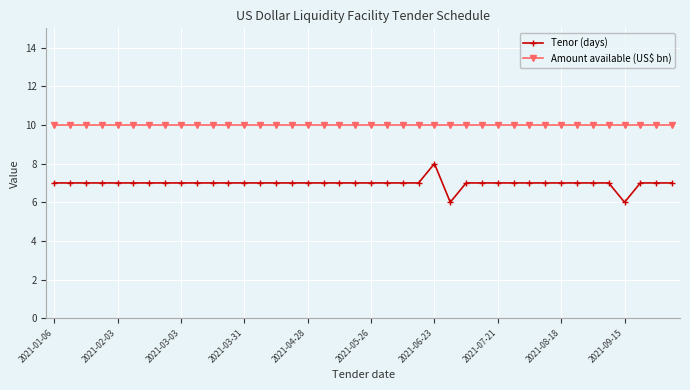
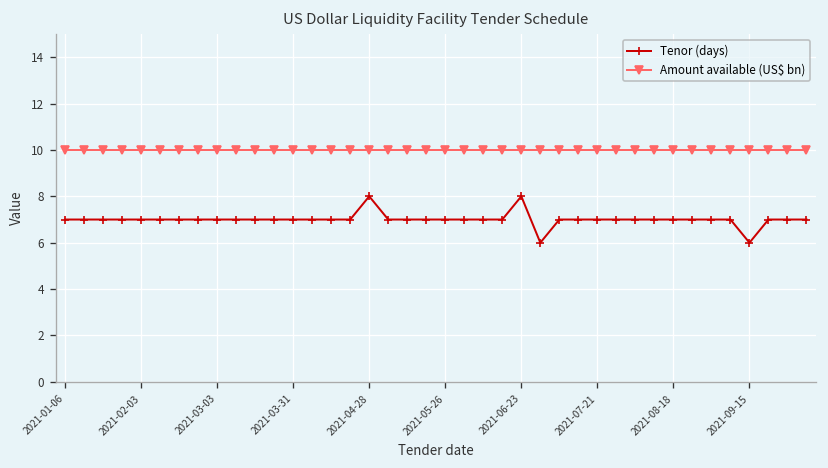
  {
    "Tenor (days)": {
      "2021-01-06": 7,
      "2021-02-03": 7,
      "2021-03-03": 7,
      "2021-03-31": 7,
-     "2021-04-28": 7,
+     "2021-04-28": 8,
      "2021-05-26": 7,
      "2021-06-23": 8,
      "2021-07-21": 7,
      "2021-08-18": 7,
      "2021-09-15": 6
    },
    "Amount available (US$ bn)": {
      "2021-01-06": 10,
      "2021-02-03": 10,
      "2021-03-03": 10,
      "2021-03-31": 10,
      "2021-04-28": 10,
      "2021-05-26": 10,
      "2021-06-23": 10,
      "2021-07-21": 10,
      "2021-08-18": 10,
      "2021-09-15": 10
    }
  }
